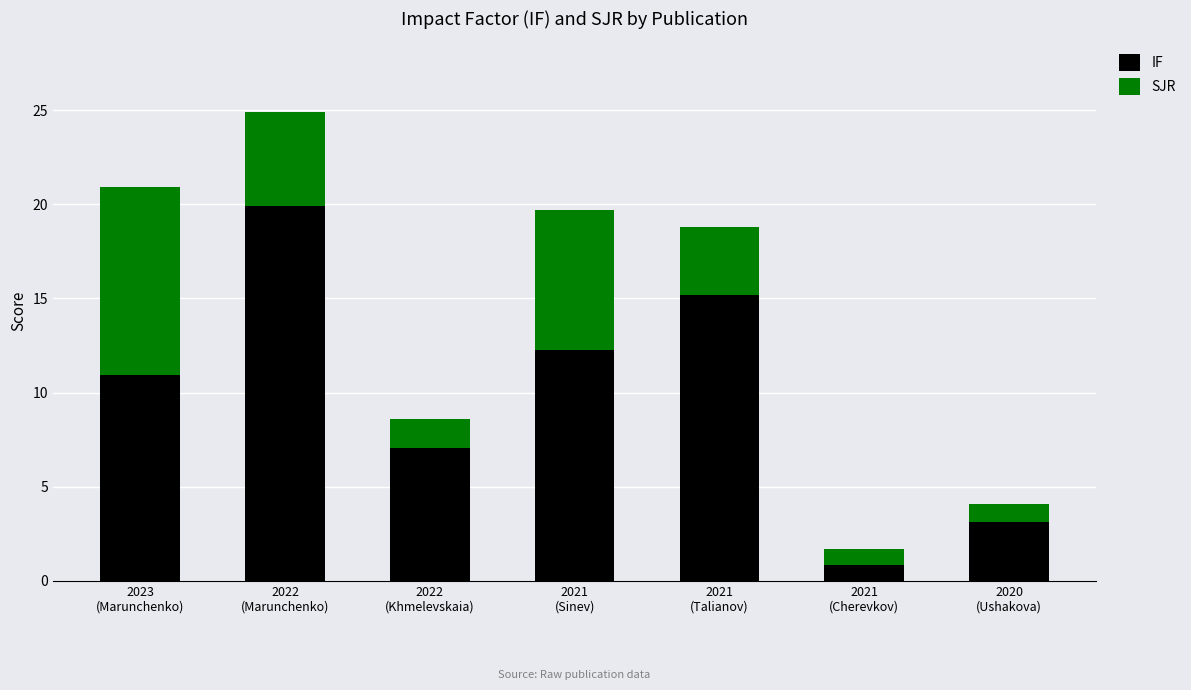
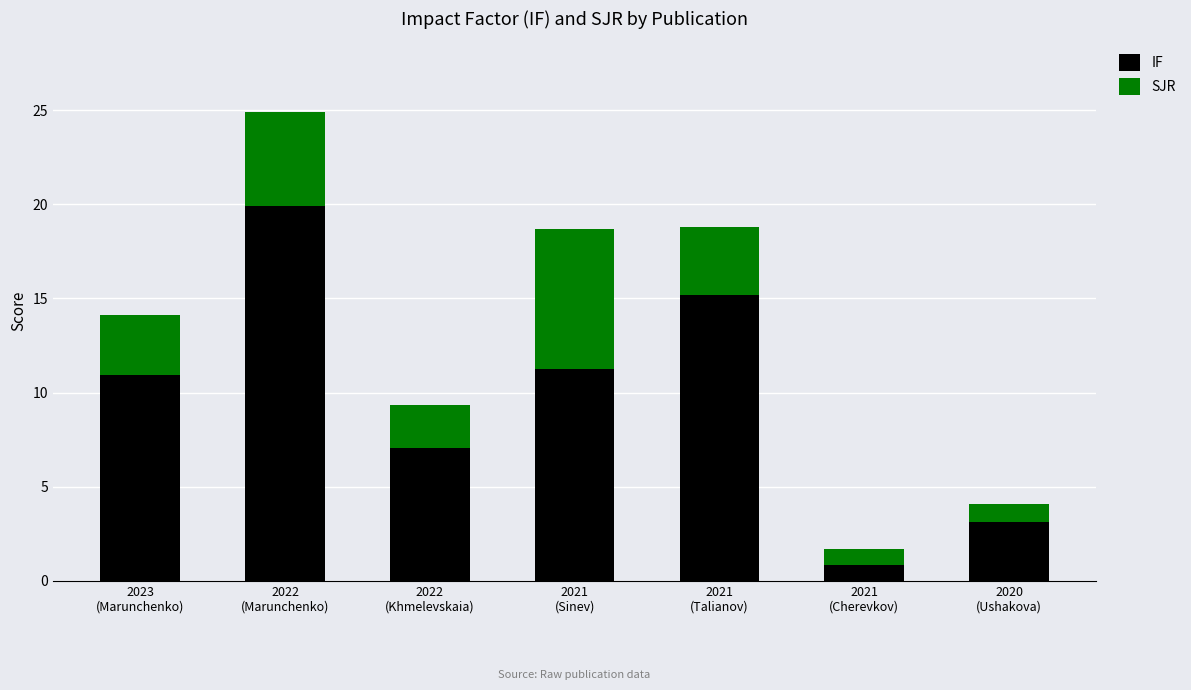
  {
    "IF": {
      "2023 (Marunchenko)": 11.0,
      "2022 (Marunchenko)": 19.9,
      "2022 (Khmelevskaia)": 7.1,
-     "2021 (Sinev)": 12.3,
+     "2021 (Sinev)": 11.2,
      "2021 (Talianov)": 15.2,
      "2021 (Cherevkov)": 0.8,
      "2020 (Ushakova)": 3.2
    },
    "SJR": {
-     "2023 (Marunchenko)": 10.0,
+     "2023 (Marunchenko)": 3.2,
      "2022 (Marunchenko)": 5.0,
-     "2022 (Khmelevskaia)": 1.5,
+     "2022 (Khmelevskaia)": 2.3,
      "2021 (Sinev)": 7.4,
      "2021 (Talianov)": 3.7,
      "2021 (Cherevkov)": 0.8,
      "2020 (Ushakova)": 0.9
    }
  }
